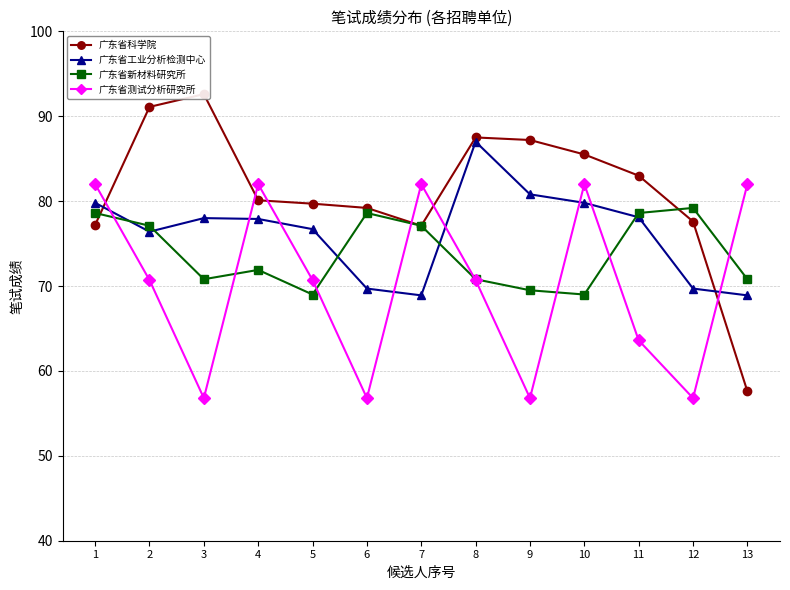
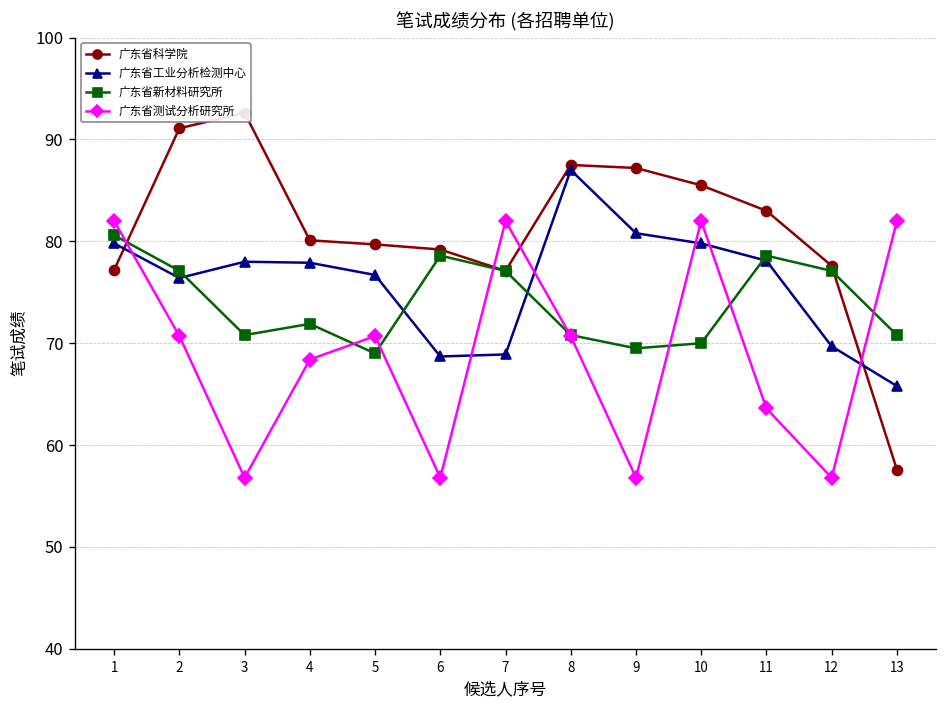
  {
    "广东省科学院": {
      "1": 77,
      "2": 91,
      "4": 80,
      "5": 80,
      "6": 79,
      "8": 88,
      "9": 87,
      "10": 86,
      "11": 83,
      "12": 78,
      "13": 58
    },
    "广东省工业分析检测中心": {
      "1": 80,
      "2": 76,
      "3": 78,
      "4": 78,
      "5": 77,
-     "6": 70,
+     "6": 69,
      "7": 69,
      "8": 87,
      "9": 81,
      "10": 80,
      "11": 78,
      "12": 70,
-     "13": 69
+     "13": 66
    },
    "广东省新材料研究所": {
-     "1": 79,
+     "1": 81,
      "2": 77,
      "3": 71,
      "4": 72,
      "5": 69,
      "6": 79,
      "9": 70,
-     "10": 69,
+     "10": 70,
      "11": 79,
-     "12": 79,
+     "12": 77,
      "13": 71
    },
    "广东省测试分析研究所": {
      "1": 82,
      "2": 71,
      "3": 57,
-     "4": 82,
+     "4": 68,
      "5": 71,
      "6": 57,
      "7": 82,
      "9": 57,
      "10": 82,
      "11": 64,
      "12": 57,
      "13": 82
    }
  }
